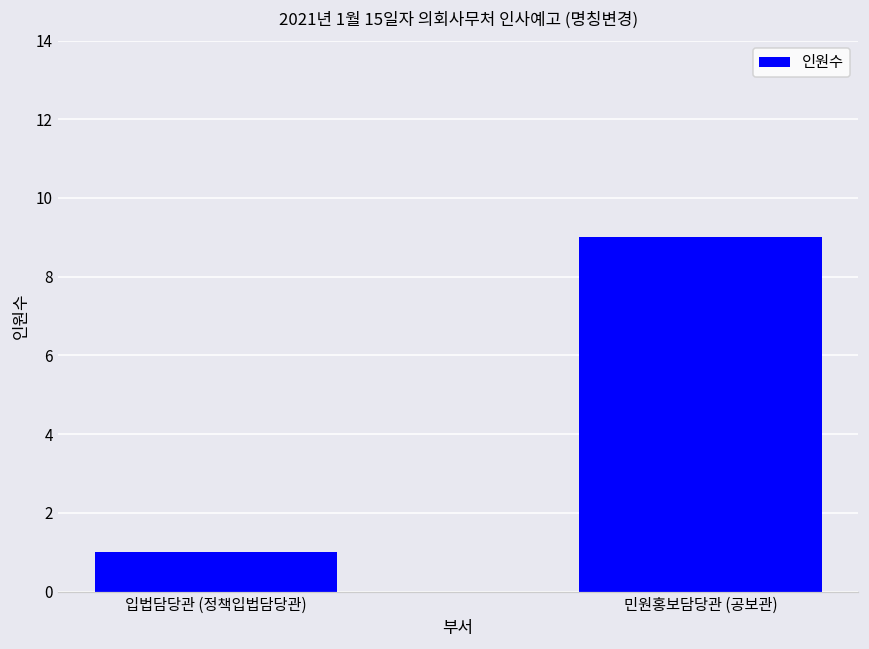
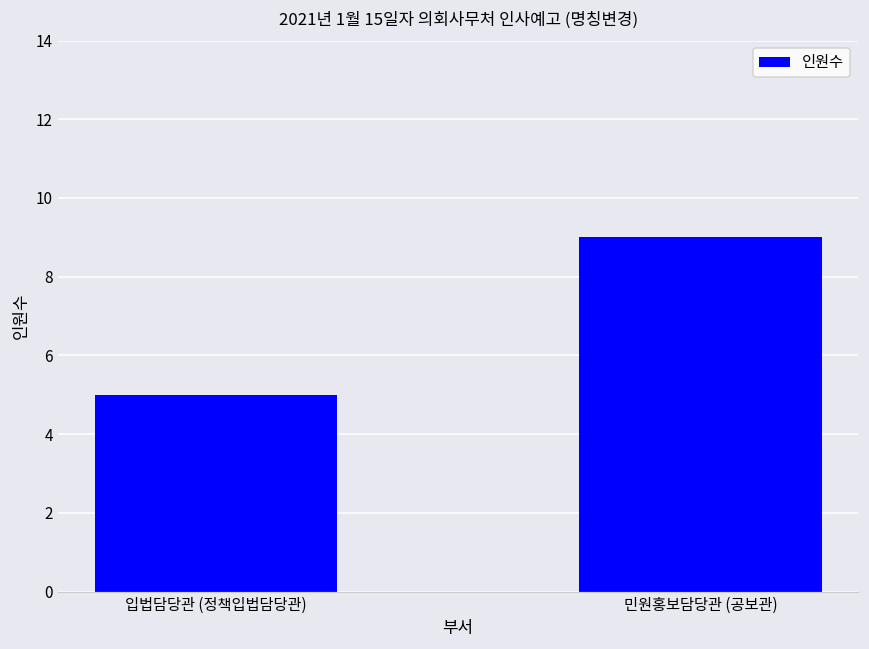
  {
-   "입법담당관 (정책입법담당관)": 1,
+   "입법담당관 (정책입법담당관)": 5,
    "민원홍보담당관 (공보관)": 9
  }
